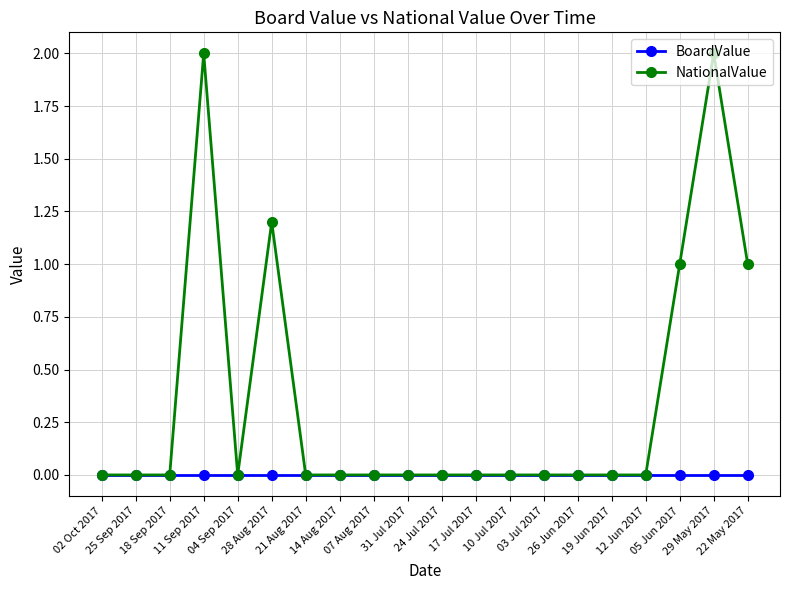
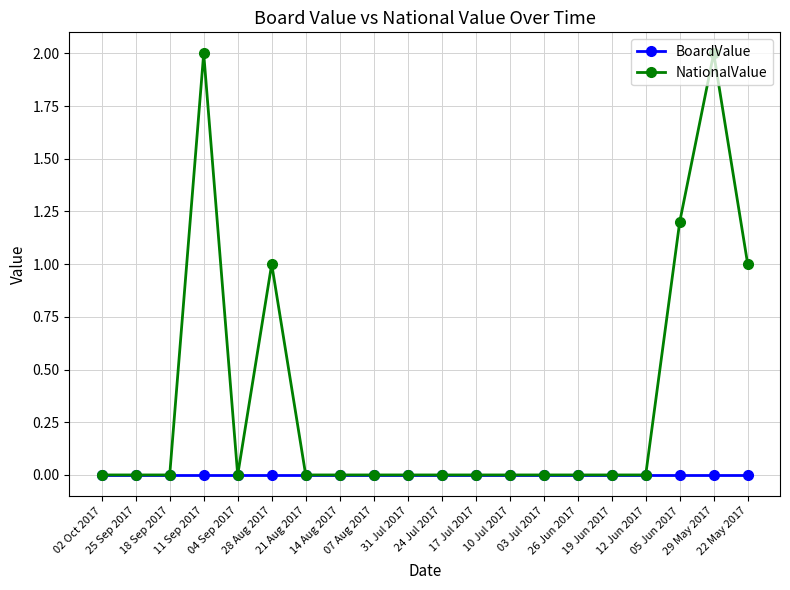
  {
    "BoardValue": {
      "11 Sep 2017": 0.0,
      "28 Aug 2017": 0.0,
      "05 Jun 2017": 0.0,
      "29 May 2017": 0.0,
      "22 May 2017": 0.0
    },
    "NationalValue": {
      "11 Sep 2017": 2.0,
-     "28 Aug 2017": 1.2,
-     "05 Jun 2017": 1.0,
+     "28 Aug 2017": 1.0,
+     "05 Jun 2017": 1.2,
      "22 May 2017": 1.0
    }
  }
